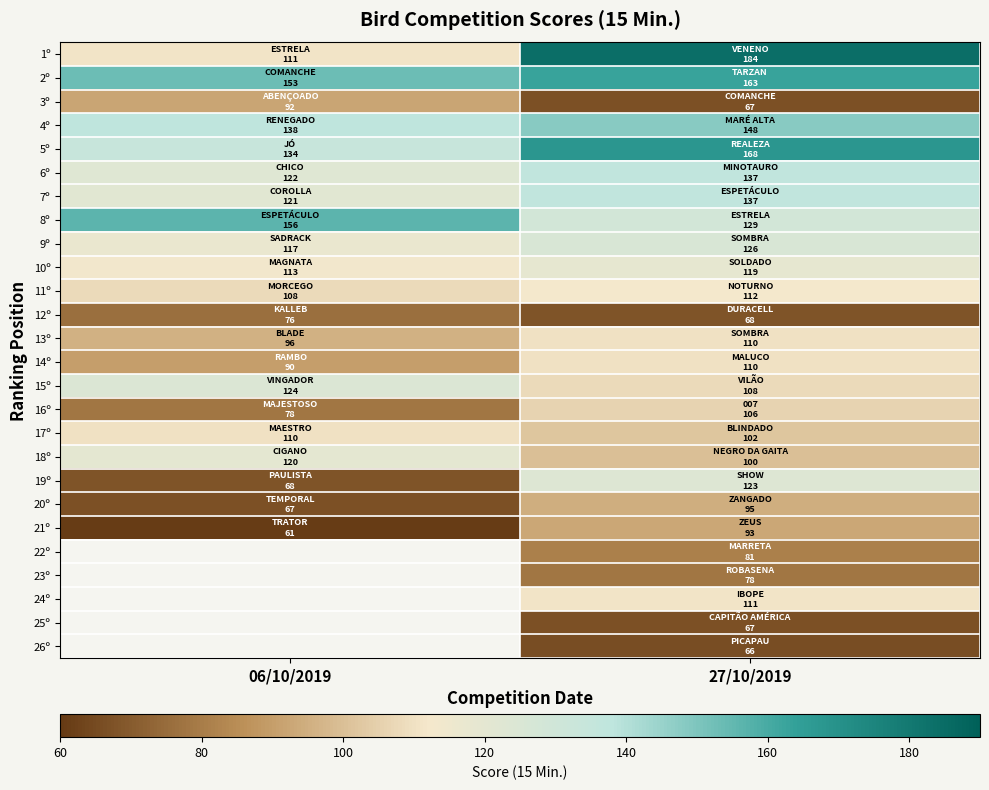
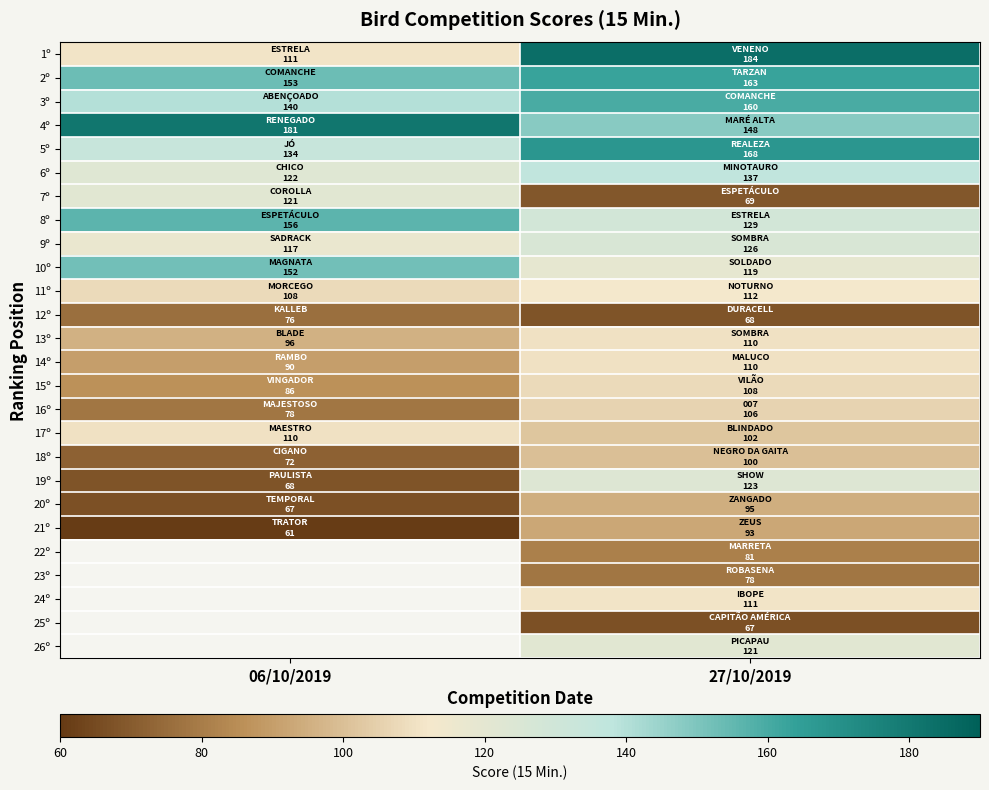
  {
    "1º": {
      "06/10/2019": 111,
      "27/10/2019": 184
    },
    "2º": {
      "06/10/2019": 153,
      "27/10/2019": 163
    },
    "3º": {
-     "06/10/2019": 92,
-     "27/10/2019": 67
+     "06/10/2019": 140,
+     "27/10/2019": 160
    },
    "4º": {
-     "06/10/2019": 138,
+     "06/10/2019": 181,
      "27/10/2019": 148
    },
    "5º": {
      "06/10/2019": 134,
      "27/10/2019": 168
    },
    "6º": {
      "06/10/2019": 122,
      "27/10/2019": 137
    },
    "7º": {
      "06/10/2019": 121,
-     "27/10/2019": 137
+     "27/10/2019": 69
    },
    "8º": {
      "06/10/2019": 156,
      "27/10/2019": 129
    },
    "9º": {
      "06/10/2019": 117,
      "27/10/2019": 126
    },
    "10º": {
-     "06/10/2019": 113,
+     "06/10/2019": 152,
      "27/10/2019": 119
    },
    "11º": {
      "06/10/2019": 108,
      "27/10/2019": 112
    },
    "12º": {
      "06/10/2019": 76,
      "27/10/2019": 68
    },
    "13º": {
      "06/10/2019": 96,
      "27/10/2019": 110
    },
    "14º": {
      "06/10/2019": 90,
      "27/10/2019": 110
    },
    "15º": {
-     "06/10/2019": 124,
+     "06/10/2019": 86,
      "27/10/2019": 108
    },
    "16º": {
      "06/10/2019": 78
    },
    "17º": {
      "06/10/2019": 110,
      "27/10/2019": 102
    },
    "18º": {
-     "06/10/2019": 120,
+     "06/10/2019": 72,
      "27/10/2019": 100
    },
    "19º": {
      "06/10/2019": 68,
      "27/10/2019": 123
    },
    "20º": {
      "06/10/2019": 67,
      "27/10/2019": 95
    },
    "21º": {
      "06/10/2019": 61,
      "27/10/2019": 93
    },
    "22º": {
      "27/10/2019": 81
    },
    "23º": {
      "27/10/2019": 78
    },
    "24º": {
      "27/10/2019": 111
    },
    "25º": {
      "27/10/2019": 67
    },
    "26º": {
-     "27/10/2019": 66
+     "27/10/2019": 121
    }
  }
